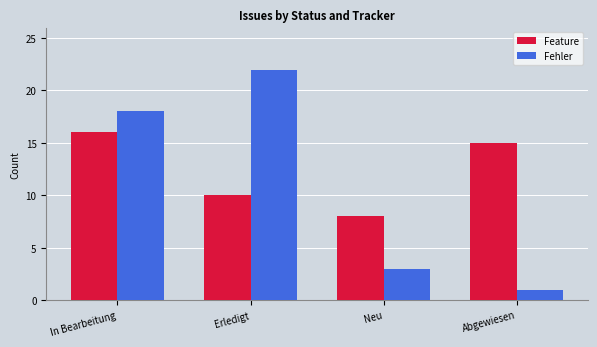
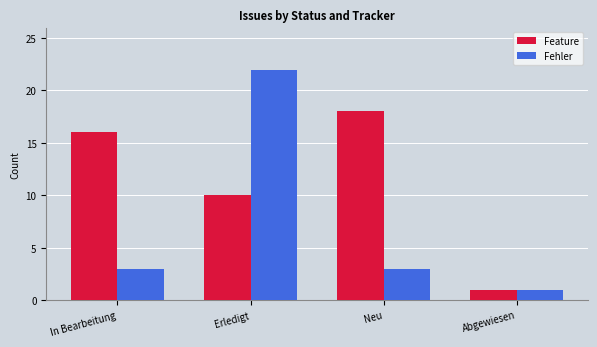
  {
    "Feature": {
      "In Bearbeitung": 16,
      "Erledigt": 10,
-     "Neu": 8,
-     "Abgewiesen": 15
+     "Neu": 18,
+     "Abgewiesen": 1
    },
    "Fehler": {
-     "In Bearbeitung": 18,
+     "In Bearbeitung": 3,
      "Erledigt": 22,
      "Neu": 3,
      "Abgewiesen": 1
    }
  }
